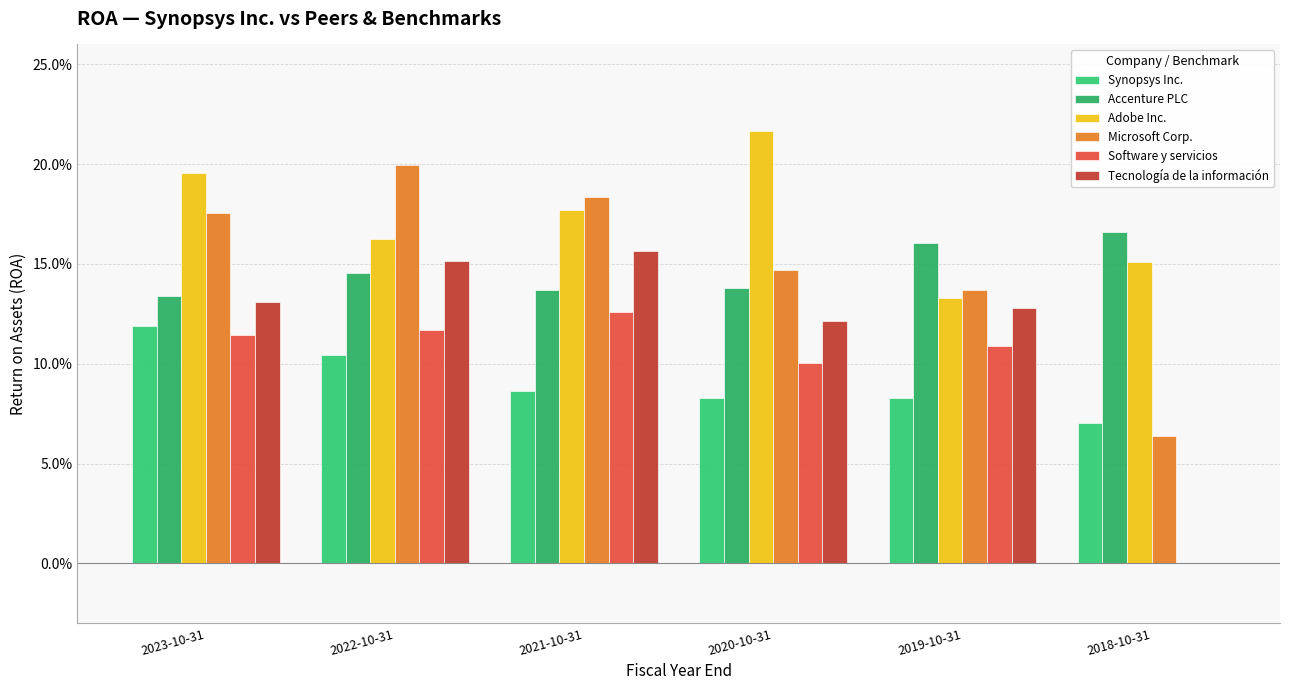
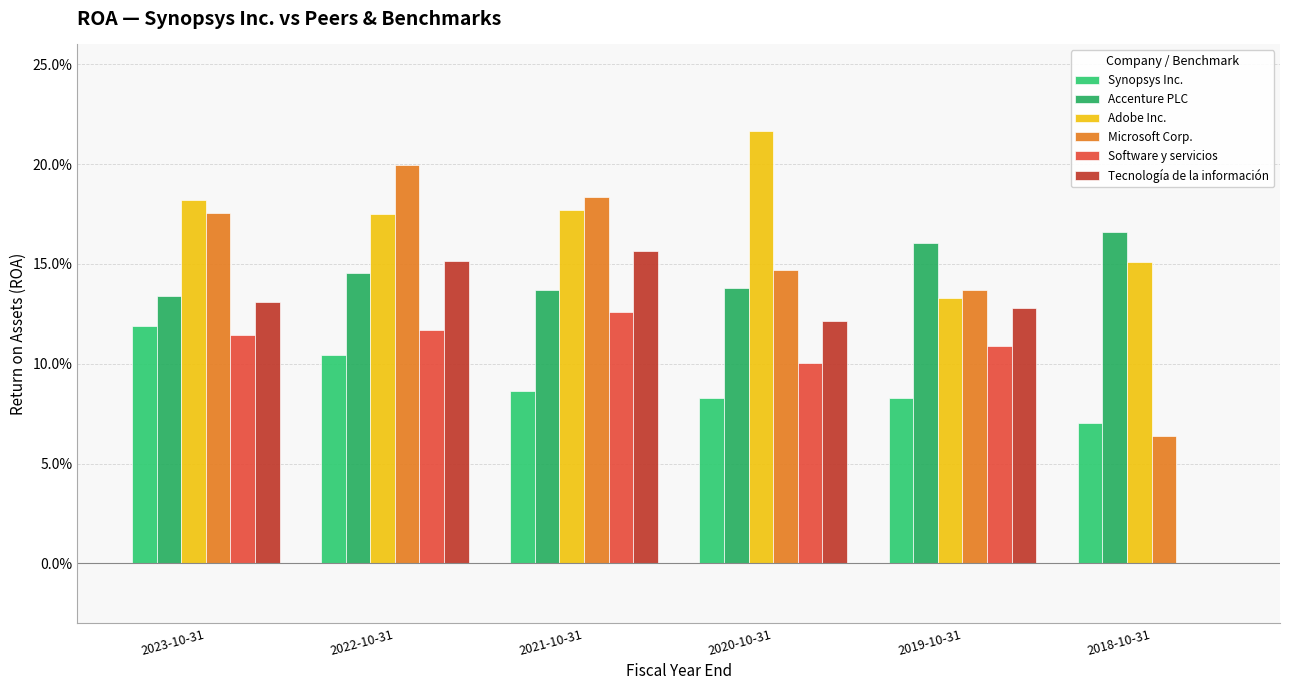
  {
    "Adobe Inc.": {
-     "2023-10-31": "19.6%",
-     "2022-10-31": "16.2%",
+     "2023-10-31": "18.2%",
+     "2022-10-31": "17.5%",
      "2021-10-31": "17.7%",
      "2020-10-31": "21.7%",
      "2019-10-31": "13.3%",
      "2018-10-31": "15.1%"
    }
  }
